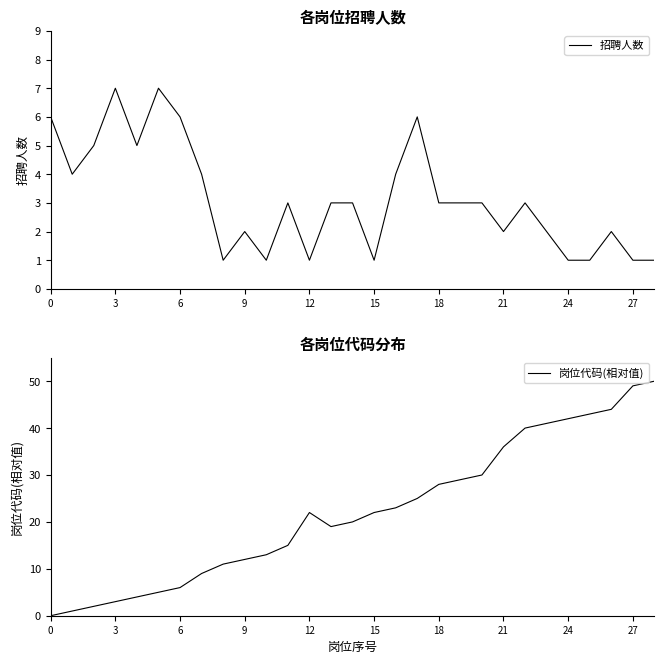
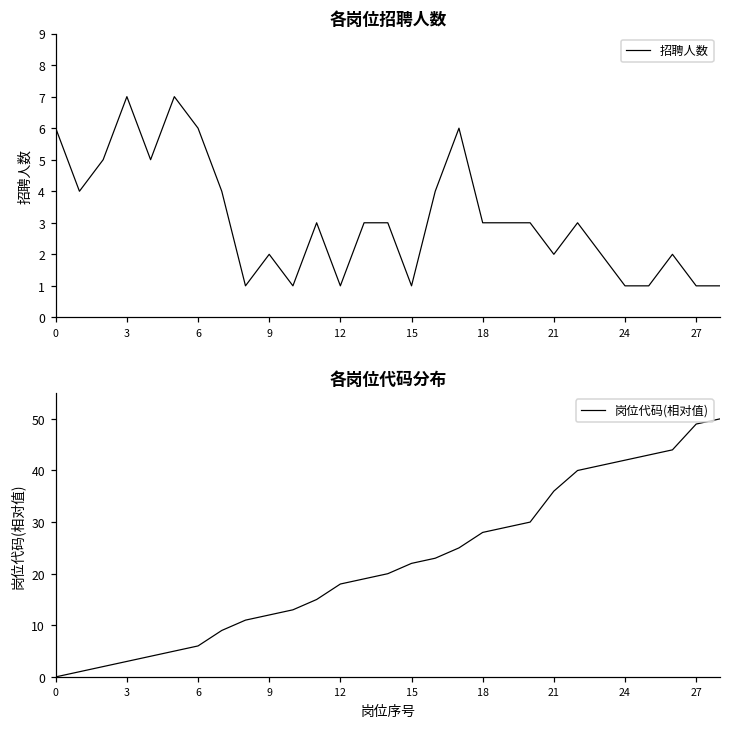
  {
    "各岗位招聘人数": {
      "0": 6.0,
      "3": 7.0,
      "6": 6.0,
      "9": 2.0,
      "12": 1.0,
      "15": 1.0,
      "18": 3.0,
      "21": 2.0,
      "24": 1.0,
      "27": 1.0
    },
    "各岗位代码分布": {
      "0": 0,
      "3": 3,
      "6": 6,
      "9": 12,
-     "12": 22,
+     "12": 18,
      "15": 22,
      "18": 28,
      "21": 36,
      "24": 42,
      "27": 49
    }
  }
